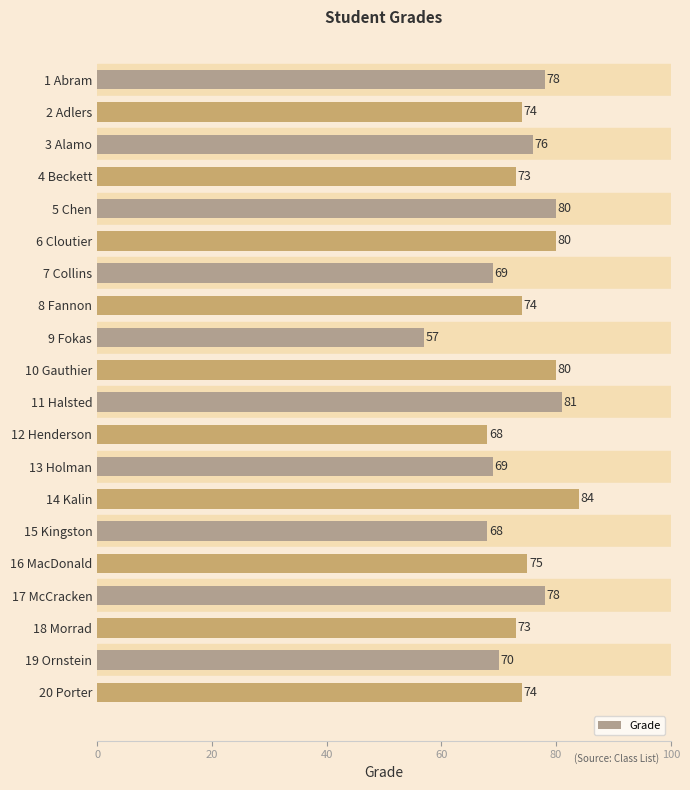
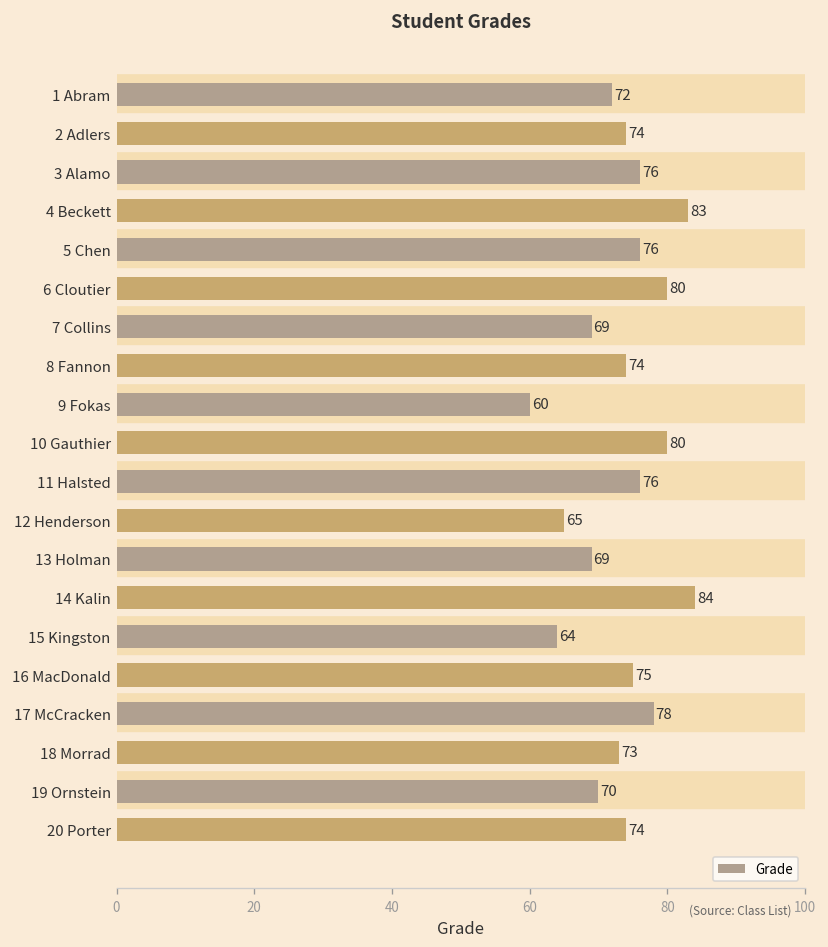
  {
-   "1 Abram": 78,
+   "1 Abram": 72,
    "2 Adlers": 74,
    "3 Alamo": 76,
-   "4 Beckett": 73,
-   "5 Chen": 80,
+   "4 Beckett": 83,
+   "5 Chen": 76,
    "6 Cloutier": 80,
    "7 Collins": 69,
    "8 Fannon": 74,
-   "9 Fokas": 57,
+   "9 Fokas": 60,
    "10 Gauthier": 80,
-   "11 Halsted": 81,
-   "12 Henderson": 68,
+   "11 Halsted": 76,
+   "12 Henderson": 65,
    "13 Holman": 69,
    "14 Kalin": 84,
-   "15 Kingston": 68,
+   "15 Kingston": 64,
    "16 MacDonald": 75,
    "17 McCracken": 78,
    "18 Morrad": 73,
    "19 Ornstein": 70,
    "20 Porter": 74
  }
